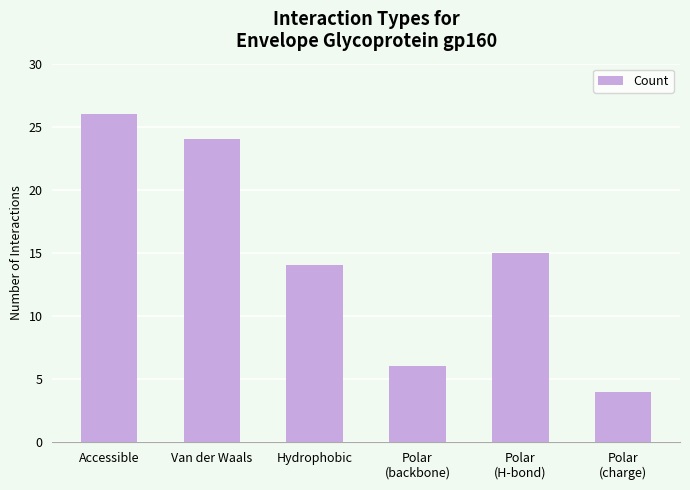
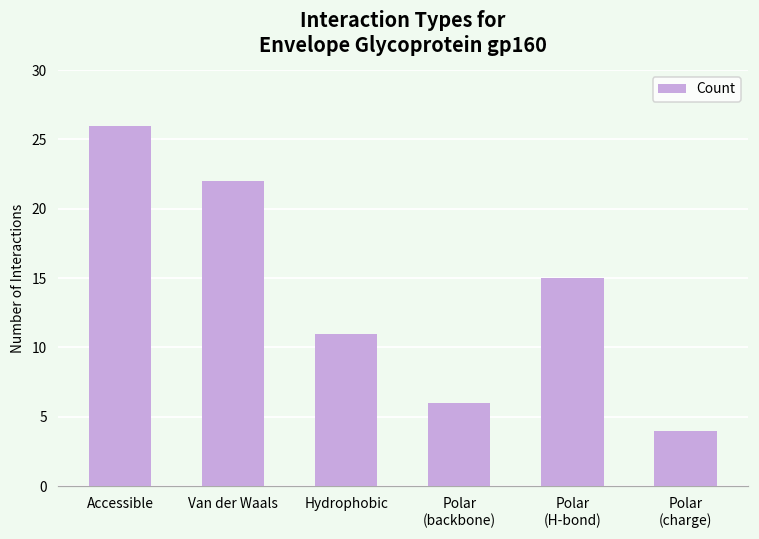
  {
    "Accessible": 26,
-   "Van der Waals": 24,
-   "Hydrophobic": 14,
+   "Van der Waals": 22,
+   "Hydrophobic": 11,
    "Polar (backbone)": 6,
    "Polar (H-bond)": 15,
    "Polar (charge)": 4
  }
